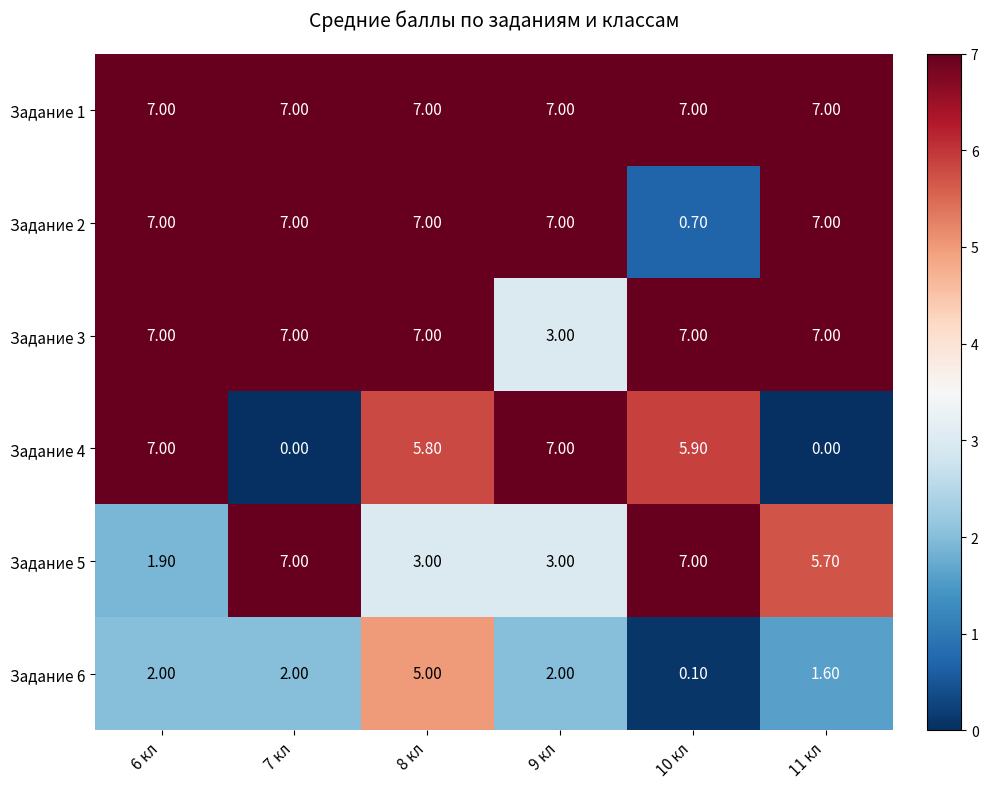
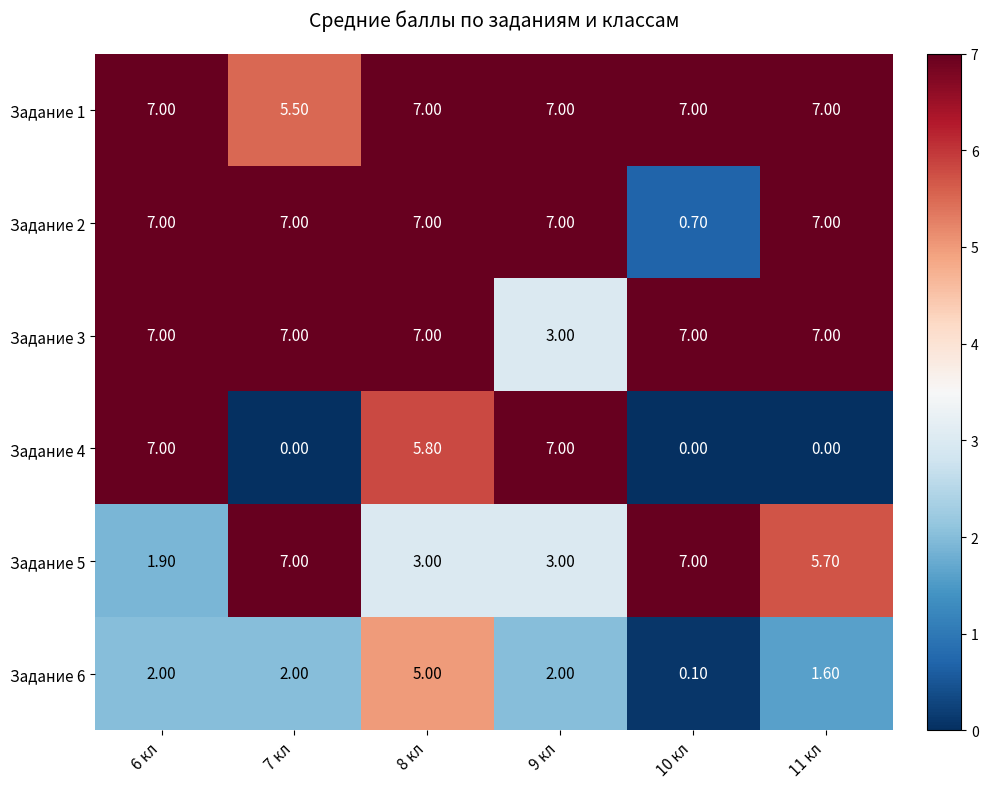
  {
    "Задание 1": {
      "6 кл": 7.00,
-     "7 кл": 7.00,
+     "7 кл": 5.50,
      "8 кл": 7.00,
      "9 кл": 7.00,
      "10 кл": 7.00,
      "11 кл": 7.00
    },
    "Задание 2": {
      "6 кл": 7.00,
      "7 кл": 7.00,
      "8 кл": 7.00,
      "9 кл": 7.00,
      "10 кл": 0.70,
      "11 кл": 7.00
    },
    "Задание 3": {
      "6 кл": 7.00,
      "7 кл": 7.00,
      "8 кл": 7.00,
      "9 кл": 3.00,
      "10 кл": 7.00,
      "11 кл": 7.00
    },
    "Задание 4": {
      "6 кл": 7.00,
      "7 кл": 0.00,
      "8 кл": 5.80,
      "9 кл": 7.00,
-     "10 кл": 5.90,
+     "10 кл": 0.00,
      "11 кл": 0.00
    },
    "Задание 5": {
      "6 кл": 1.90,
      "7 кл": 7.00,
      "8 кл": 3.00,
      "9 кл": 3.00,
      "10 кл": 7.00,
      "11 кл": 5.70
    },
    "Задание 6": {
      "6 кл": 2.00,
      "7 кл": 2.00,
      "8 кл": 5.00,
      "9 кл": 2.00,
      "10 кл": 0.10,
      "11 кл": 1.60
    }
  }
